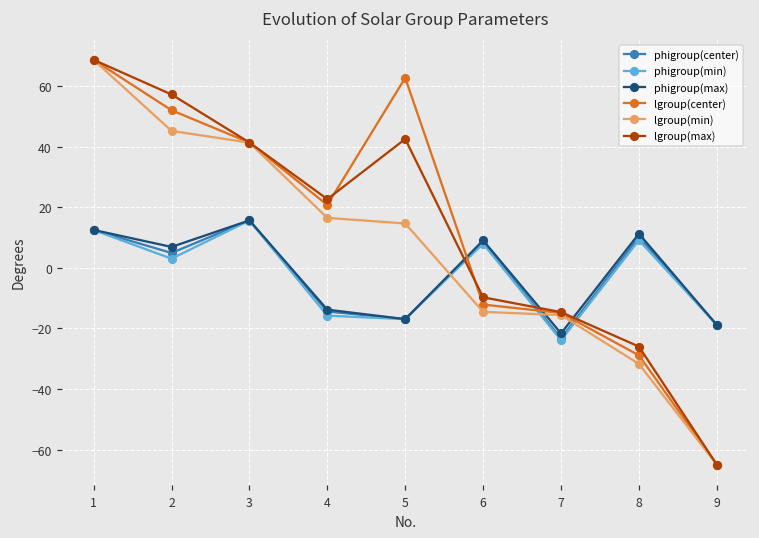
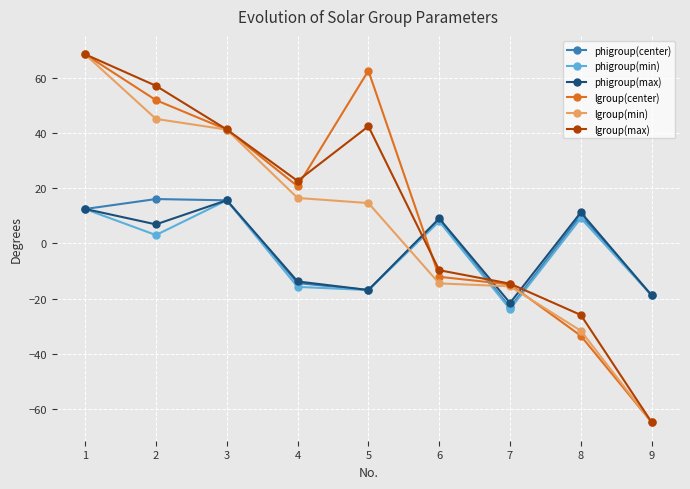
  {
    "phigroup(center)": {
-     "2": 5,
+     "2": 16,
      "8": 10
    },
    "phigroup(min)": {
      "2": 3,
      "4": -16,
      "8": 9
    },
    "phigroup(max)": {
      "2": 7,
      "7": -22,
      "8": 11
    },
    "lgroup(center)": {
      "2": 52,
      "4": 21,
      "5": 63,
      "6": -12,
-     "8": -29
+     "8": -34
    },
    "lgroup(min)": {
      "2": 45,
      "4": 17,
      "5": 15,
      "6": -15,
      "8": -32
    },
    "lgroup(max)": {
      "2": 57,
      "4": 23,
      "5": 43,
      "6": -10,
      "8": -26
    }
  }
